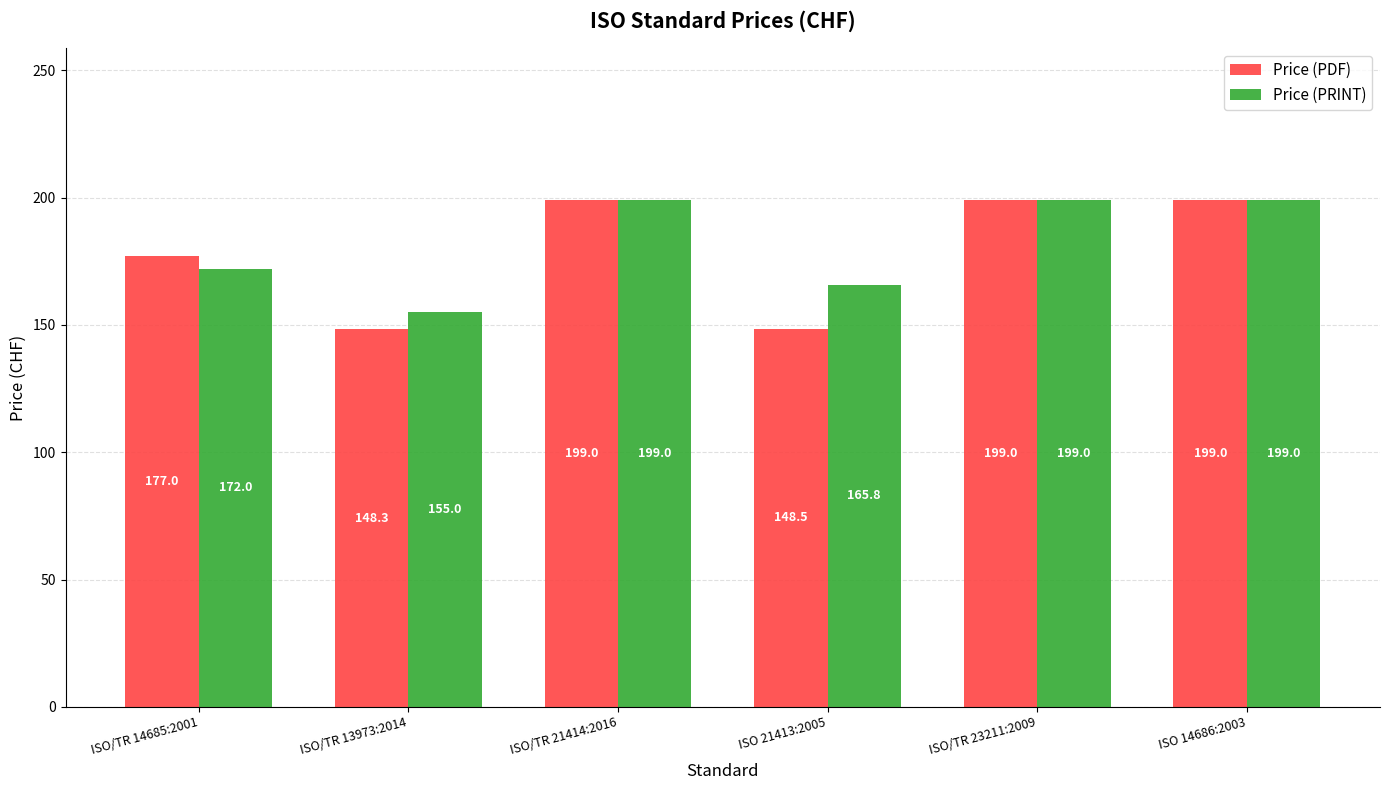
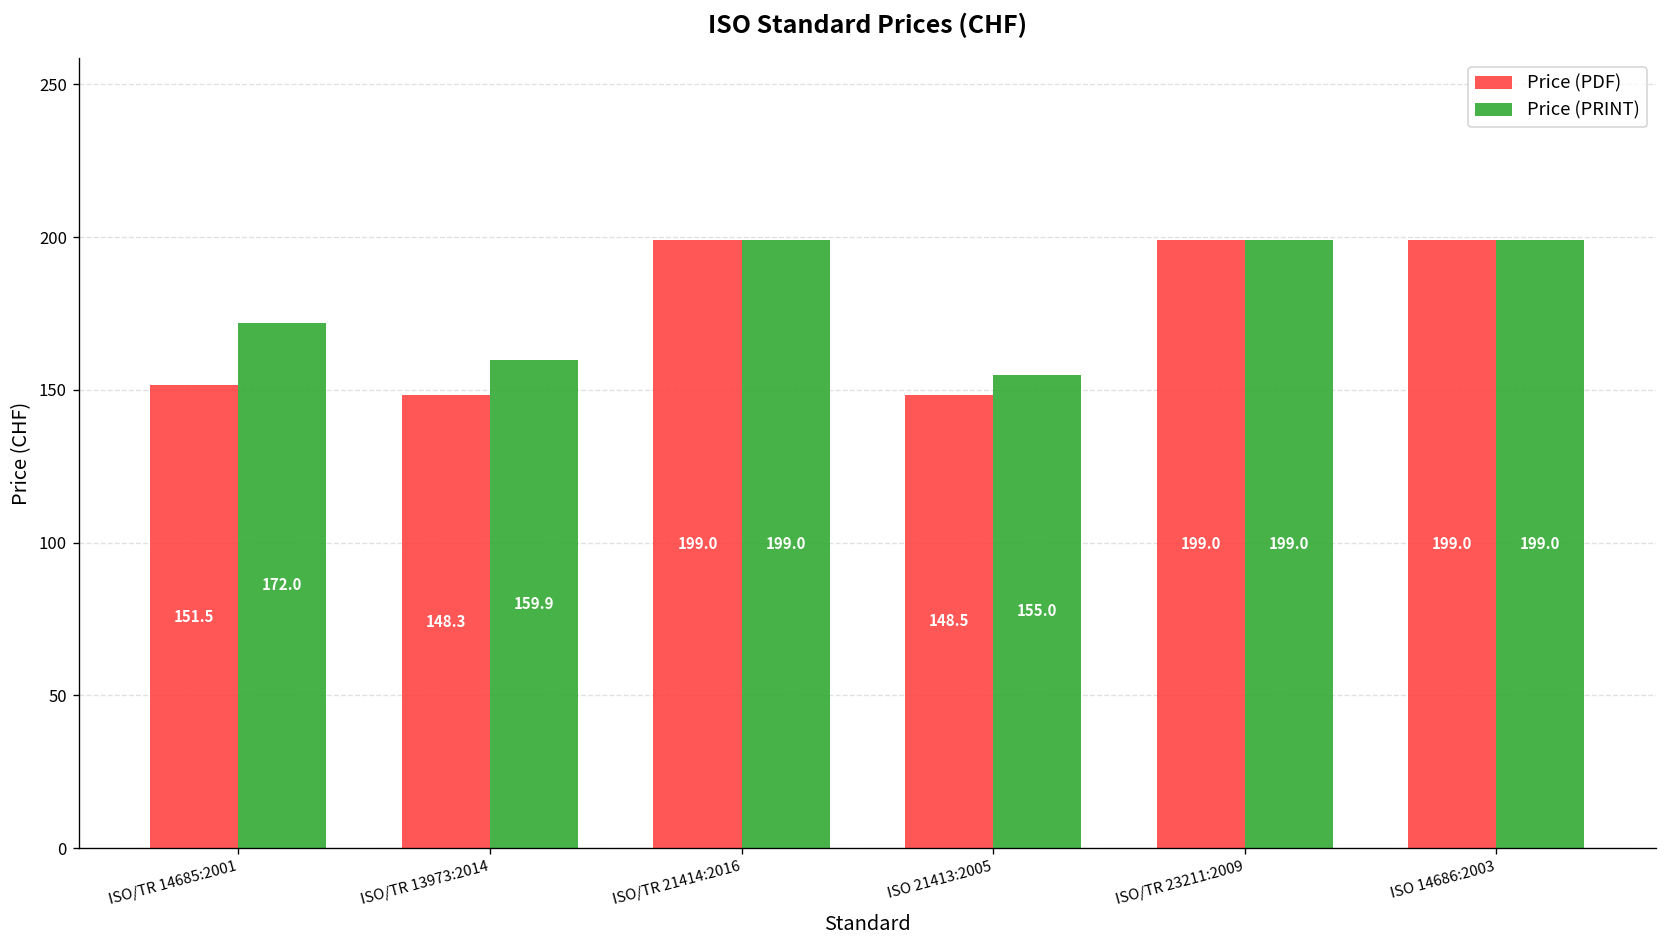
  {
    "Price (PDF)": {
-     "ISO/TR 14685:2001": 177.0,
+     "ISO/TR 14685:2001": 151.5,
      "ISO/TR 13973:2014": 148.3,
      "ISO/TR 21414:2016": 199.0,
      "ISO 21413:2005": 148.5,
      "ISO/TR 23211:2009": 199.0,
      "ISO 14686:2003": 199.0
    },
    "Price (PRINT)": {
      "ISO/TR 14685:2001": 172.0,
-     "ISO/TR 13973:2014": 155.0,
+     "ISO/TR 13973:2014": 159.9,
      "ISO/TR 21414:2016": 199.0,
-     "ISO 21413:2005": 165.8,
+     "ISO 21413:2005": 155.0,
      "ISO/TR 23211:2009": 199.0,
      "ISO 14686:2003": 199.0
    }
  }
